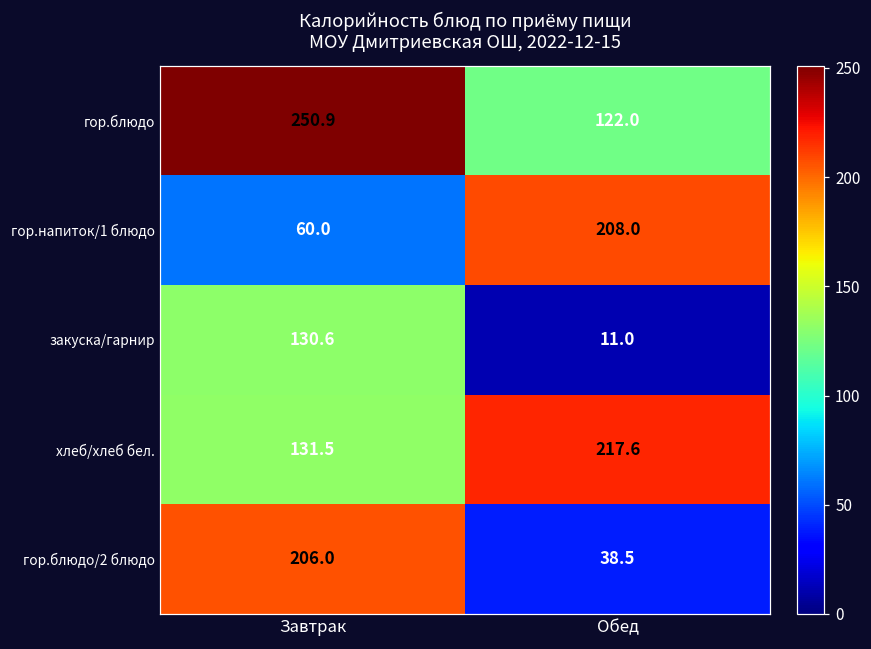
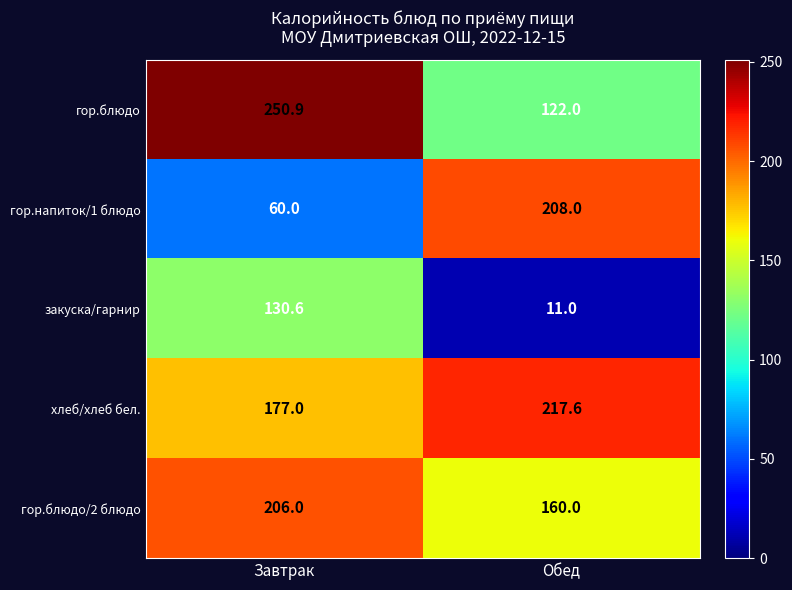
  {
    "гор.блюдо": {
      "Завтрак": 250.9,
      "Обед": 122.0
    },
    "гор.напиток/1 блюдо": {
      "Завтрак": 60.0,
      "Обед": 208.0
    },
    "закуска/гарнир": {
      "Завтрак": 130.6,
      "Обед": 11.0
    },
    "хлеб/хлеб бел.": {
-     "Завтрак": 131.5,
+     "Завтрак": 177.0,
      "Обед": 217.6
    },
    "гор.блюдо/2 блюдо": {
      "Завтрак": 206.0,
-     "Обед": 38.5
+     "Обед": 160.0
    }
  }
